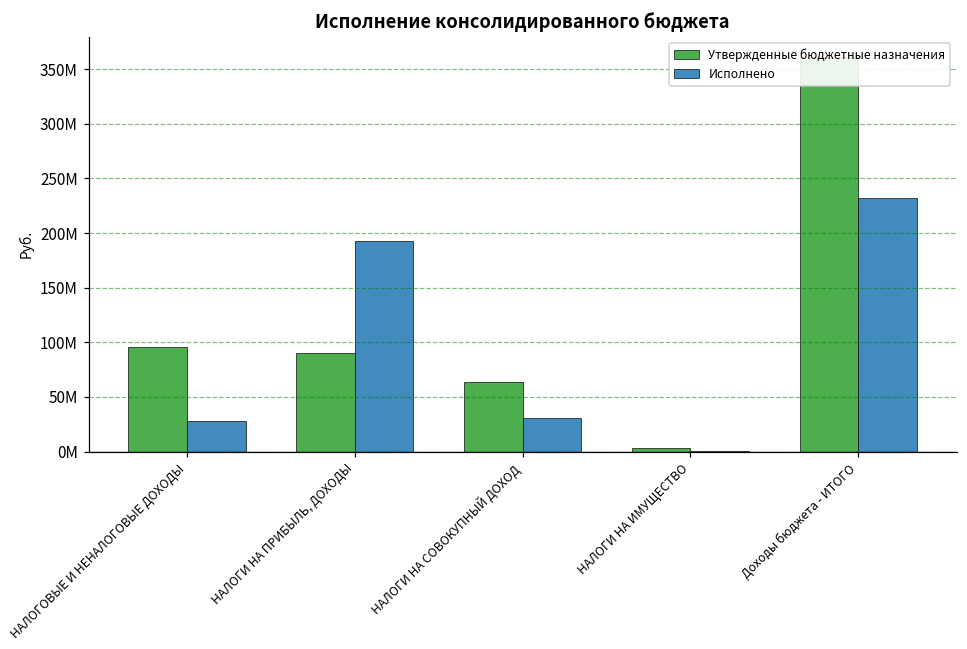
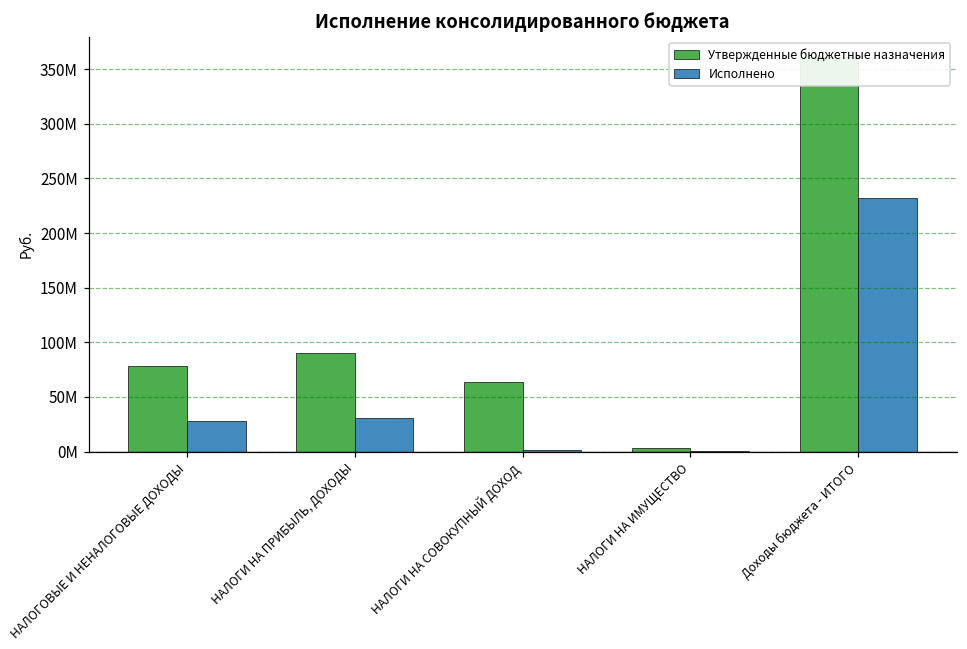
  {
    "Утвержденные бюджетные назначения": {
-     "НАЛОГОВЫЕ И НЕНАЛОГОВЫЕ ДОХОДЫ": "100М",
+     "НАЛОГОВЫЕ И НЕНАЛОГОВЫЕ ДОХОДЫ": "80М",
      "НАЛОГИ НА ПРИБЫЛЬ, ДОХОДЫ": "90М",
      "НАЛОГИ НА СОВОКУПНЫЙ ДОХОД": "60М",
      "НАЛОГИ НА ИМУЩЕСТВО": "0М"
    },
    "Исполнено": {
      "НАЛОГОВЫЕ И НЕНАЛОГОВЫЕ ДОХОДЫ": "30М",
-     "НАЛОГИ НА ПРИБЫЛЬ, ДОХОДЫ": "190М",
-     "НАЛОГИ НА СОВОКУПНЫЙ ДОХОД": "30М",
+     "НАЛОГИ НА ПРИБЫЛЬ, ДОХОДЫ": "30М",
+     "НАЛОГИ НА СОВОКУПНЫЙ ДОХОД": "0М",
      "Доходы бюджета - ИТОГО": "230М"
    }
  }
